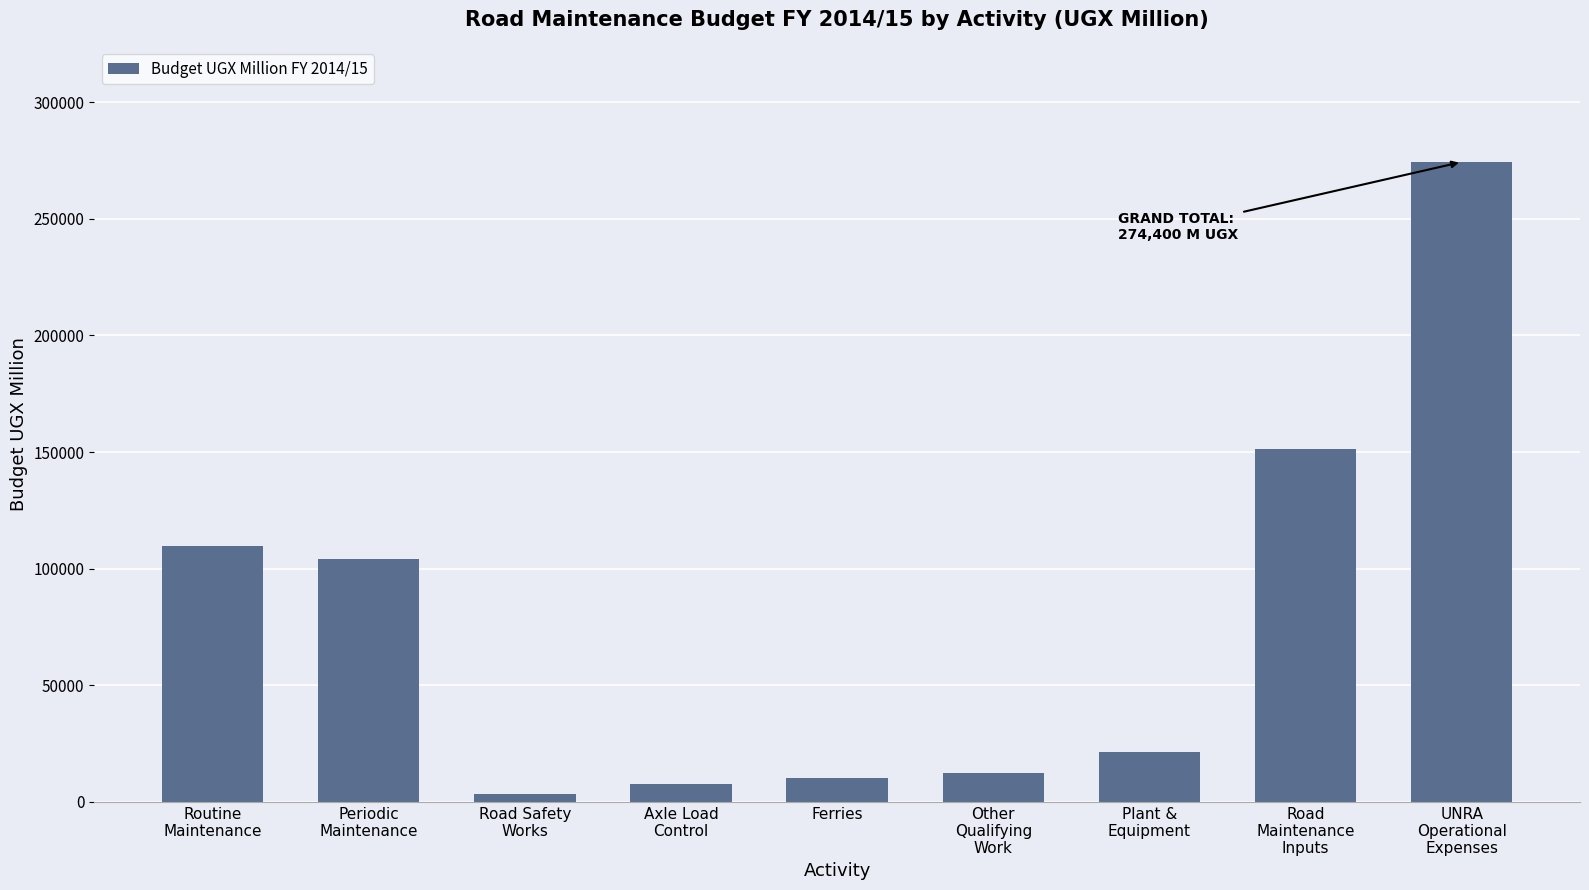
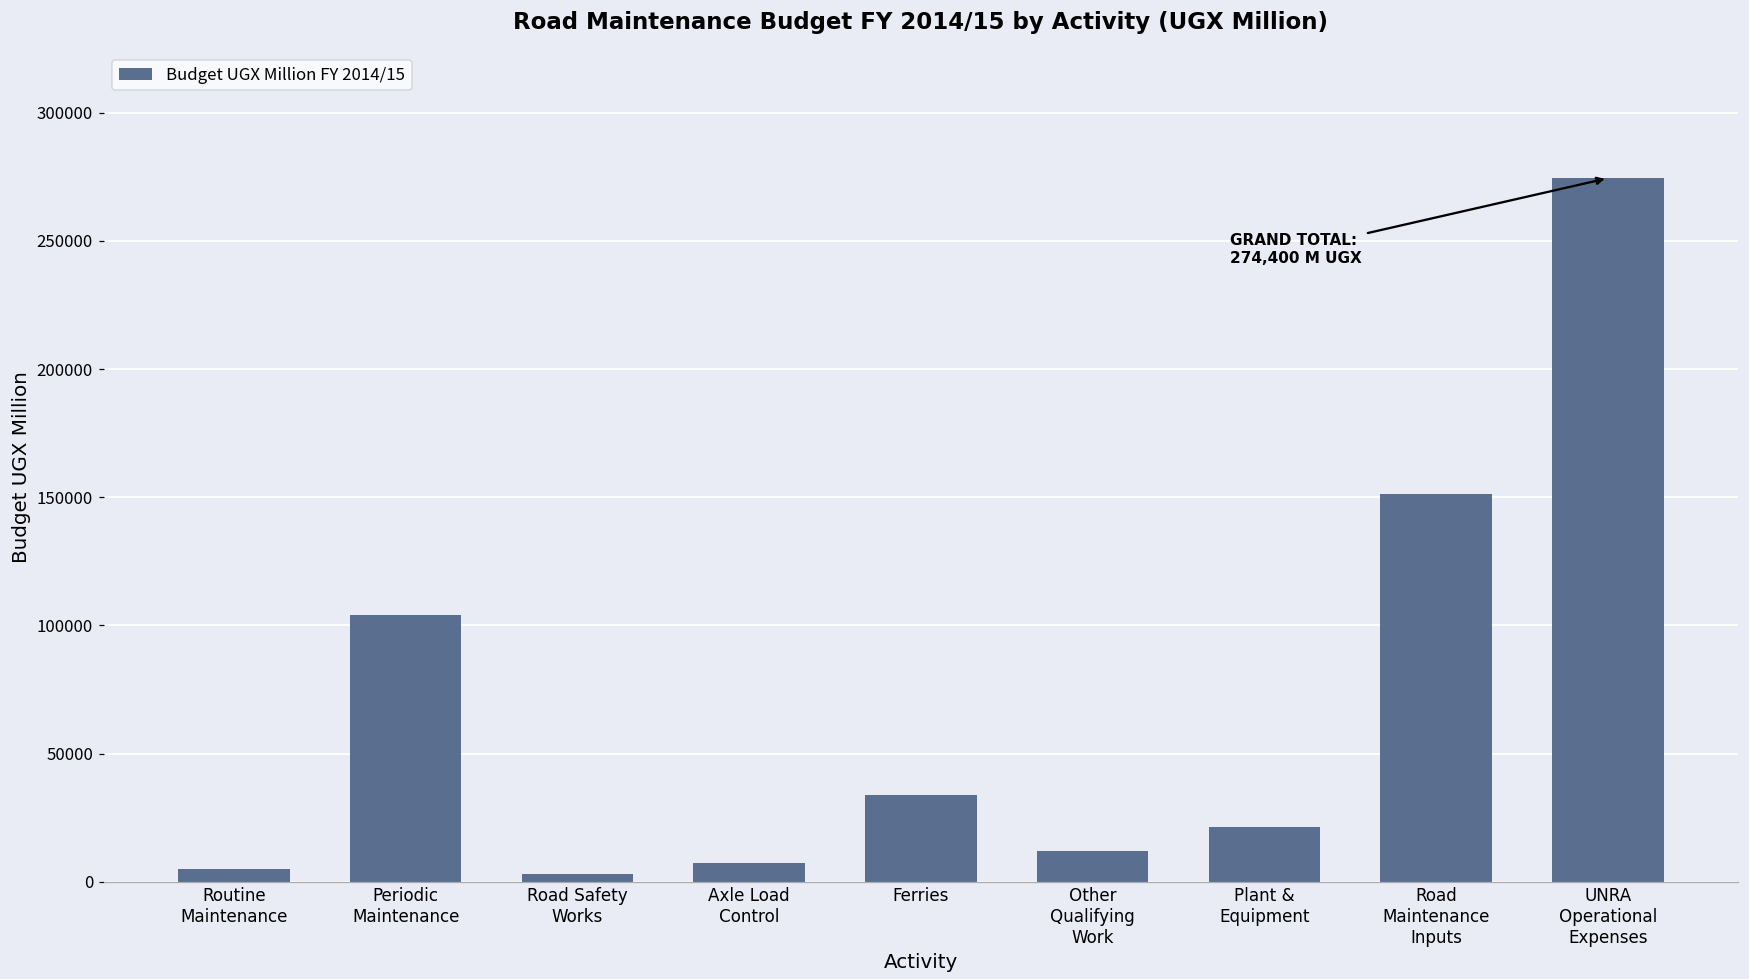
  {
-   "Routine Maintenance": 110000,
+   "Routine Maintenance": 5000,
    "Periodic Maintenance": 104000,
    "Road Safety Works": 3000,
    "Axle Load Control": 8000,
-   "Ferries": 10000,
+   "Ferries": 34000,
    "Other Qualifying Work": 12000,
    "Plant & Equipment": 21000,
    "Road Maintenance Inputs": 151000
  }
